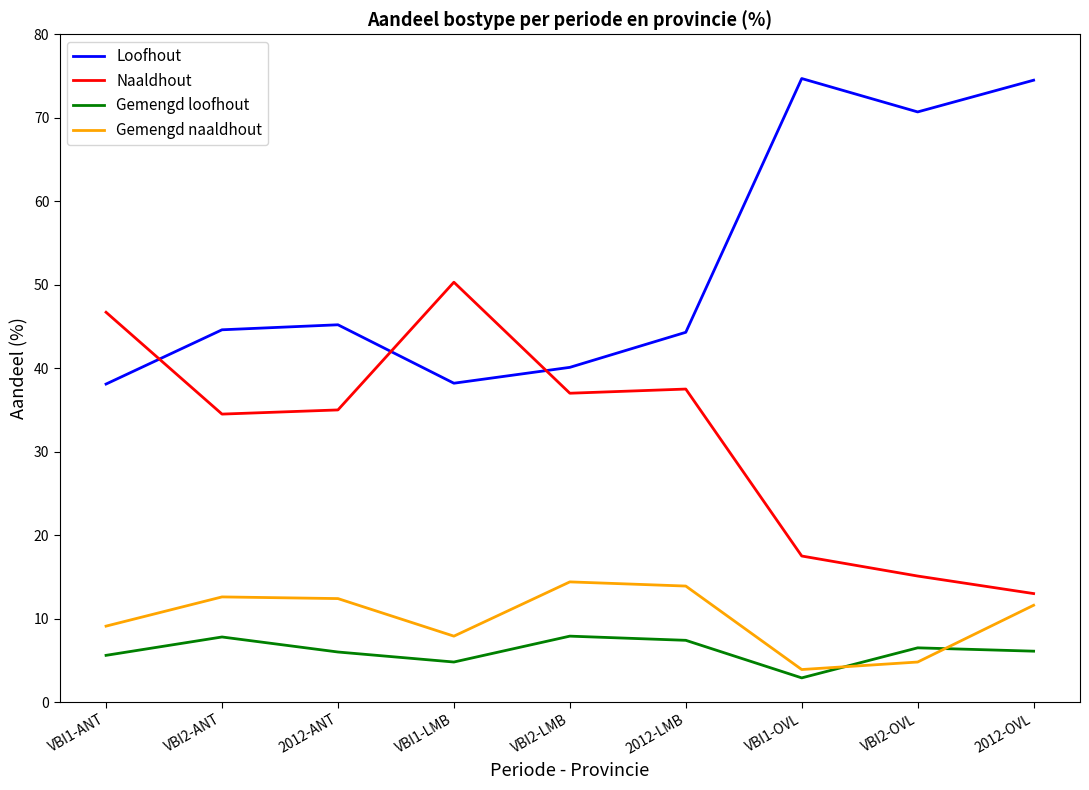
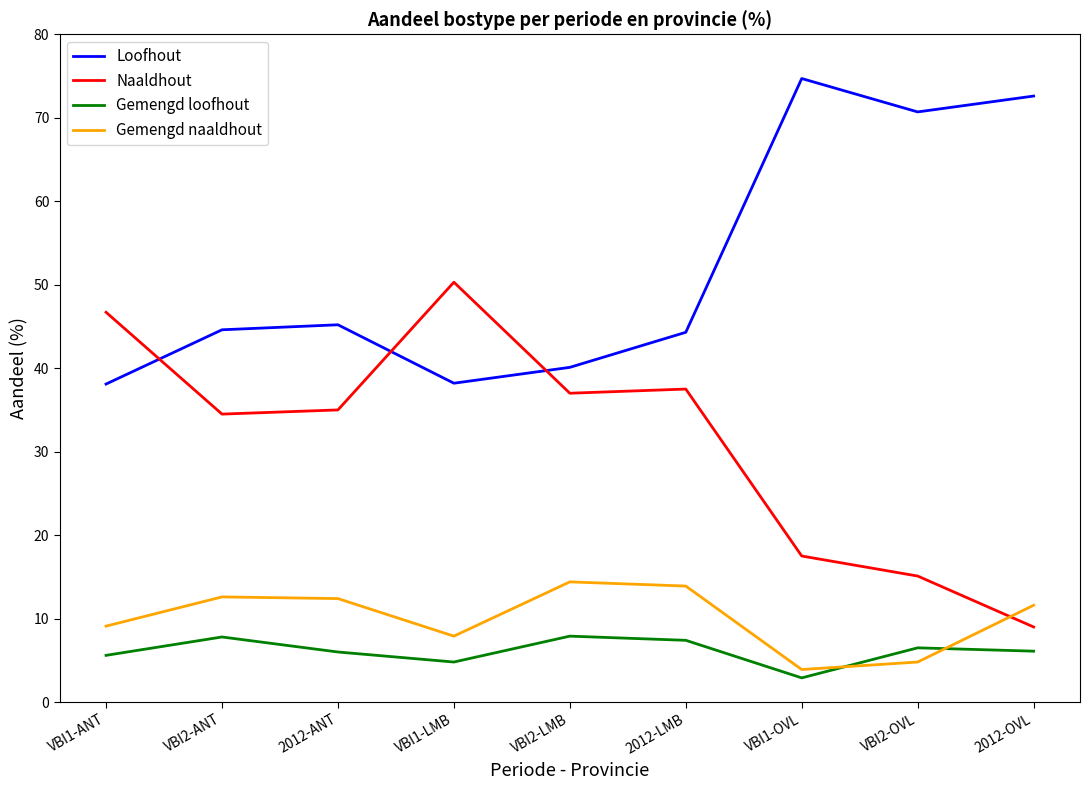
  {
    "Loofhout": {
      "VBI1-ANT": 38,
      "VBI2-ANT": 45,
      "2012-ANT": 45,
      "VBI1-LMB": 38,
      "VBI2-LMB": 40,
      "2012-LMB": 44,
      "VBI1-OVL": 75,
      "VBI2-OVL": 71,
-     "2012-OVL": 75
+     "2012-OVL": 73
    },
    "Naaldhout": {
      "VBI1-ANT": 47,
      "VBI2-ANT": 35,
      "2012-ANT": 35,
      "VBI1-LMB": 50,
      "VBI2-LMB": 37,
      "2012-LMB": 38,
      "VBI1-OVL": 18,
      "VBI2-OVL": 15,
-     "2012-OVL": 13
+     "2012-OVL": 9
    },
    "Gemengd loofhout": {
      "VBI1-ANT": 6,
      "VBI2-ANT": 8,
      "2012-ANT": 6,
      "VBI1-LMB": 5,
      "VBI2-LMB": 8,
      "2012-LMB": 7,
      "VBI1-OVL": 3,
      "VBI2-OVL": 7,
      "2012-OVL": 6
    },
    "Gemengd naaldhout": {
      "VBI1-ANT": 9,
      "VBI2-ANT": 13,
      "2012-ANT": 12,
      "VBI1-LMB": 8,
      "VBI2-LMB": 14,
      "2012-LMB": 14,
      "VBI1-OVL": 4,
      "VBI2-OVL": 5,
      "2012-OVL": 12
    }
  }
